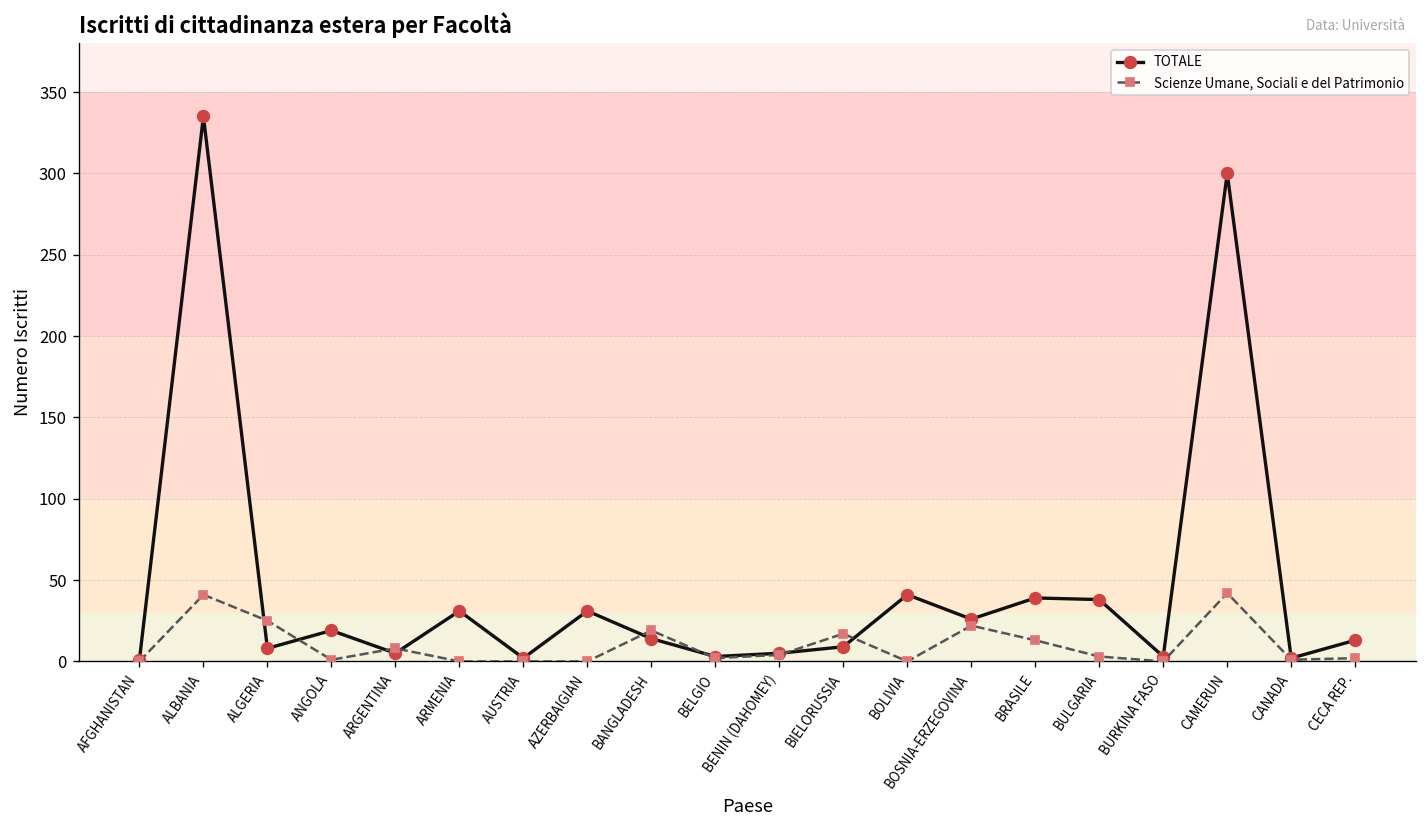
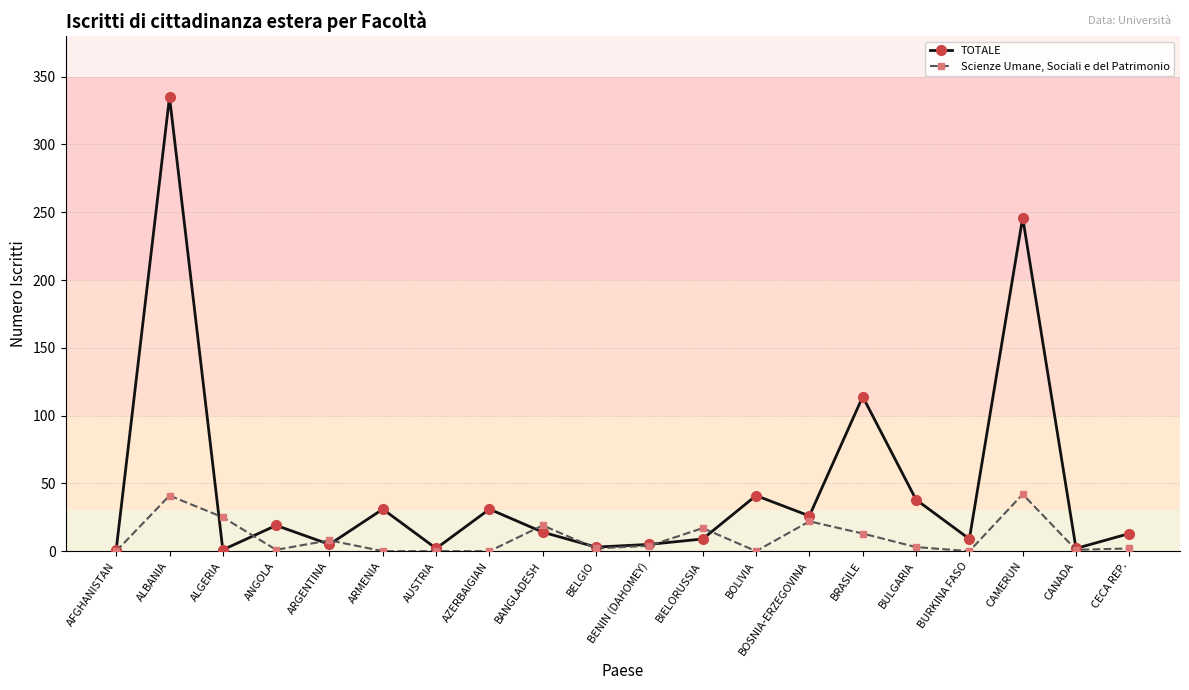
  {
    "TOTALE": {
      "ALBANIA": 335,
-     "ALGERIA": 8,
+     "ALGERIA": 1,
      "ANGOLA": 19,
      "ARGENTINA": 5,
      "ARMENIA": 31,
      "AUSTRIA": 2,
      "AZERBAIGIAN": 31,
      "BANGLADESH": 14,
      "BIELORUSSIA": 9,
      "BOLIVIA": 41,
      "BOSNIA-ERZEGOVINA": 26,
-     "BRASILE": 39,
+     "BRASILE": 114,
      "BULGARIA": 38,
-     "BURKINA FASO": 3,
-     "CAMERUN": 300,
+     "BURKINA FASO": 9,
+     "CAMERUN": 246,
      "CECA REP.": 13
    },
    "Scienze Umane, Sociali e del Patrimonio": {
      "ALBANIA": 41,
      "ALGERIA": 25,
      "ANGOLA": 1,
      "ARGENTINA": 8,
      "ARMENIA": 0,
      "AUSTRIA": 0,
      "AZERBAIGIAN": 0,
      "BANGLADESH": 19,
      "BIELORUSSIA": 17,
      "BOLIVIA": 0,
      "BOSNIA-ERZEGOVINA": 22,
      "BRASILE": 13,
      "BULGARIA": 3,
      "BURKINA FASO": 0,
      "CAMERUN": 42,
      "CECA REP.": 2
    }
  }
